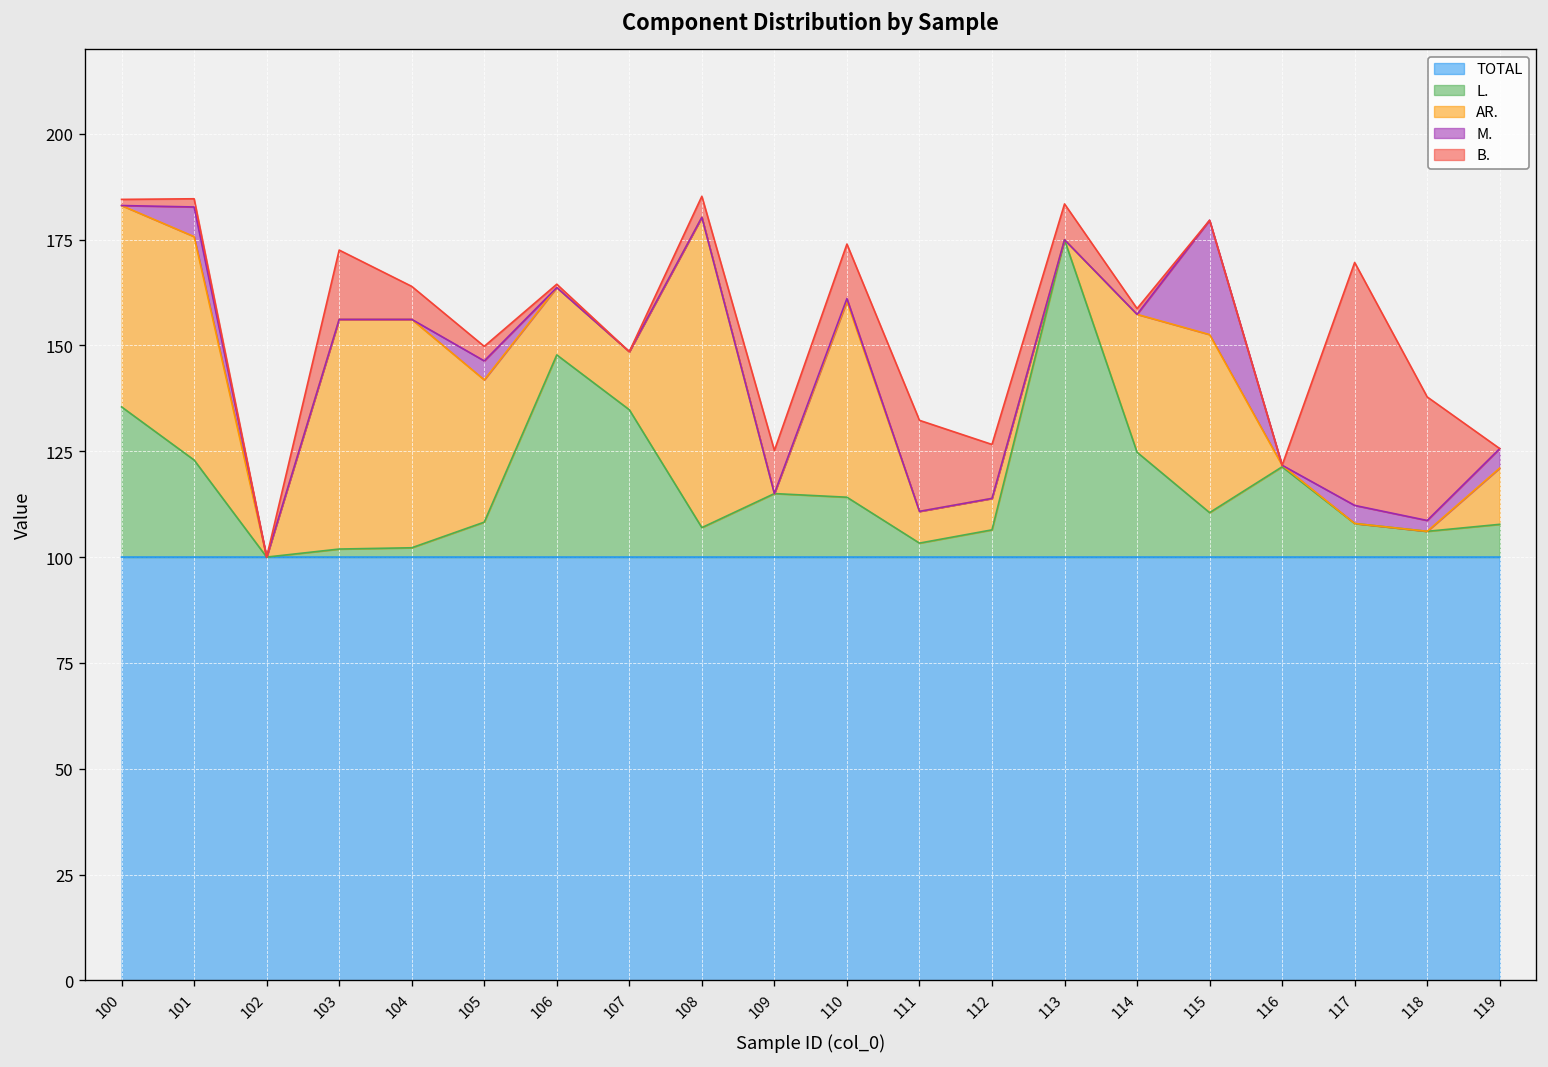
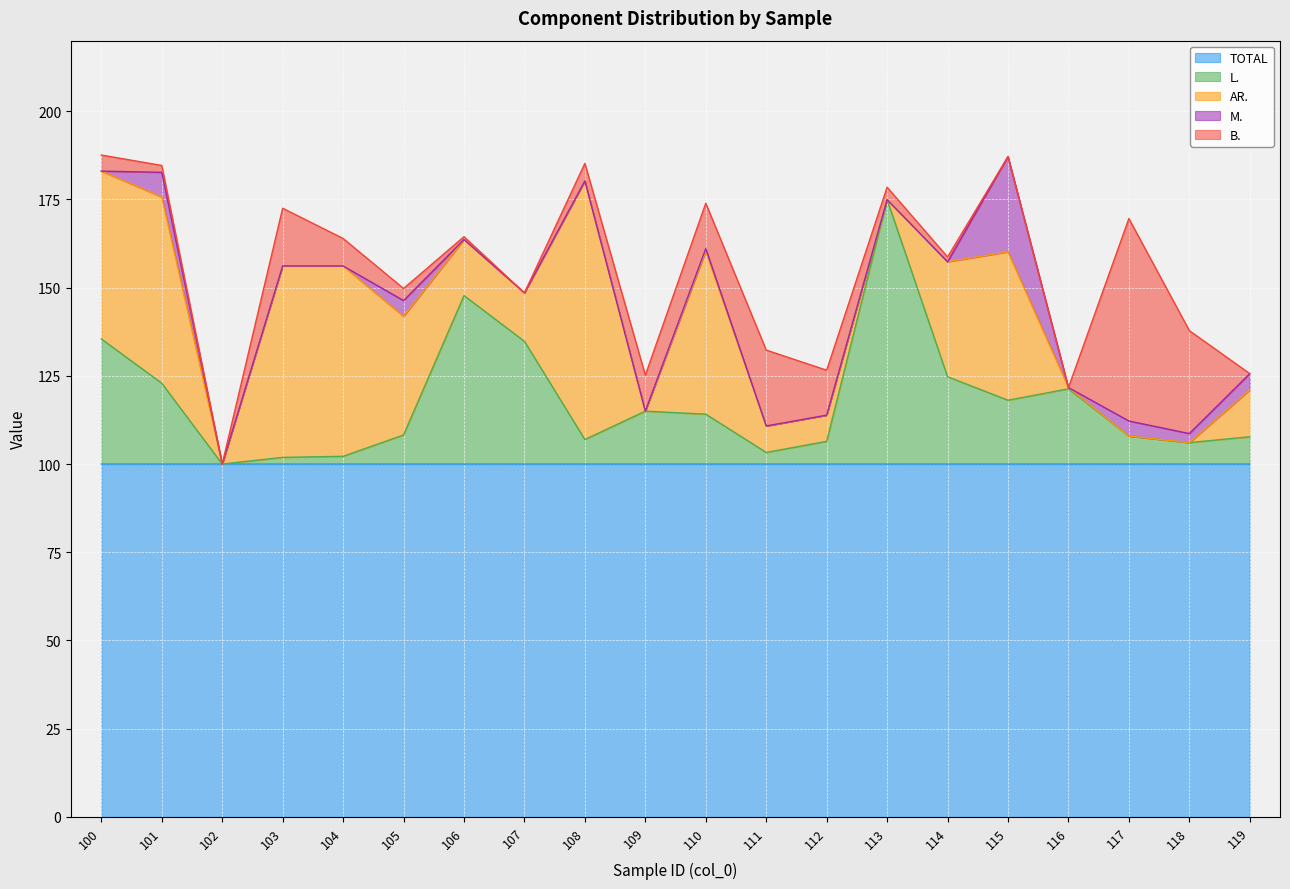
  {
    "TOTAL": {
      "100": 100,
      "101": 100,
      "103": 100,
      "104": 100,
      "105": 100,
      "106": 100,
      "107": 100,
      "108": 100,
      "109": 100,
      "110": 100,
      "111": 100,
      "112": 100,
      "113": 100,
      "114": 100,
      "115": 100,
      "116": 100,
      "117": 100,
      "118": 100,
      "119": 100
    },
    "L.": {
      "100": 35,
      "101": 23,
      "103": 2,
      "104": 2,
      "105": 8,
      "106": 48,
      "107": 35,
      "108": 7,
      "110": 14,
      "111": 3,
      "112": 6,
      "114": 25,
-     "115": 11,
+     "115": 18,
      "119": 8
    },
    "AR.": {
      "101": 53,
      "105": 34,
      "115": 42,
      "119": 13
    },
    "M.": {
      "101": 7,
      "105": 4,
      "117": 4,
      "118": 3
    },
    "B.": {
-     "100": 1,
+     "100": 5,
      "101": 2,
      "103": 16,
      "104": 8,
      "105": 3,
      "106": 1,
      "108": 5,
      "109": 10,
      "110": 13,
      "111": 22,
      "112": 13,
-     "113": 8,
+     "113": 4,
      "114": 1,
      "117": 57,
      "118": 29
    }
  }
